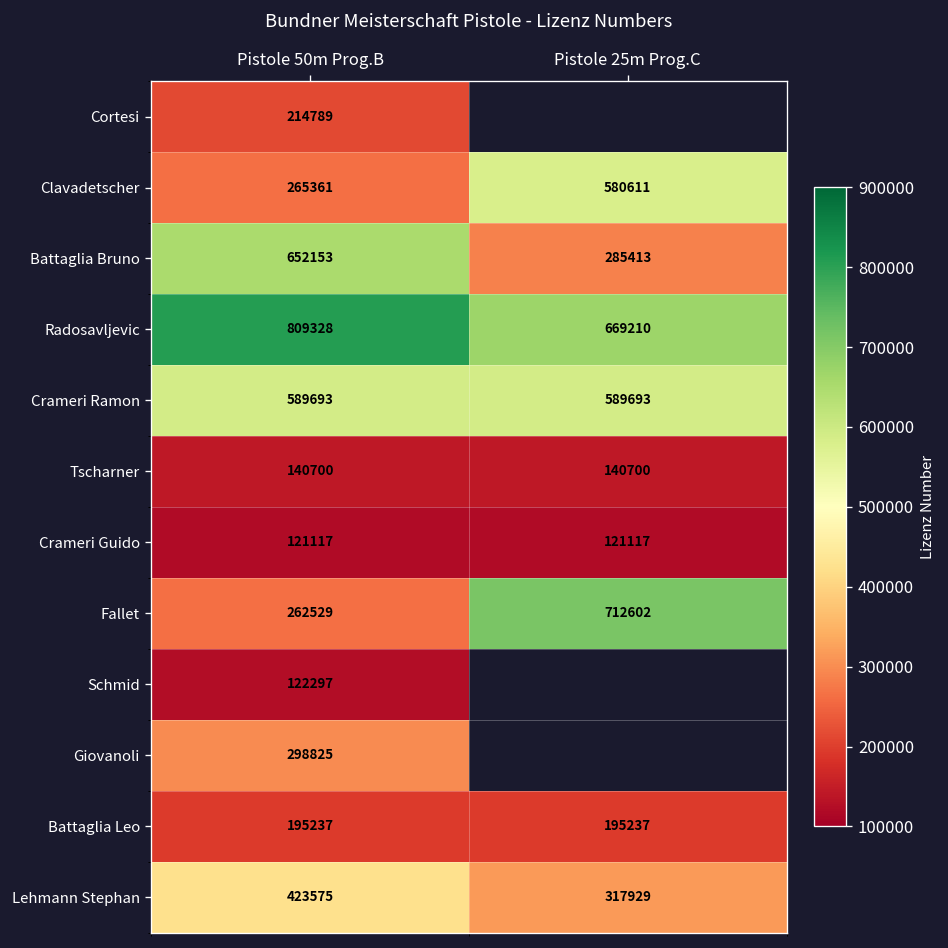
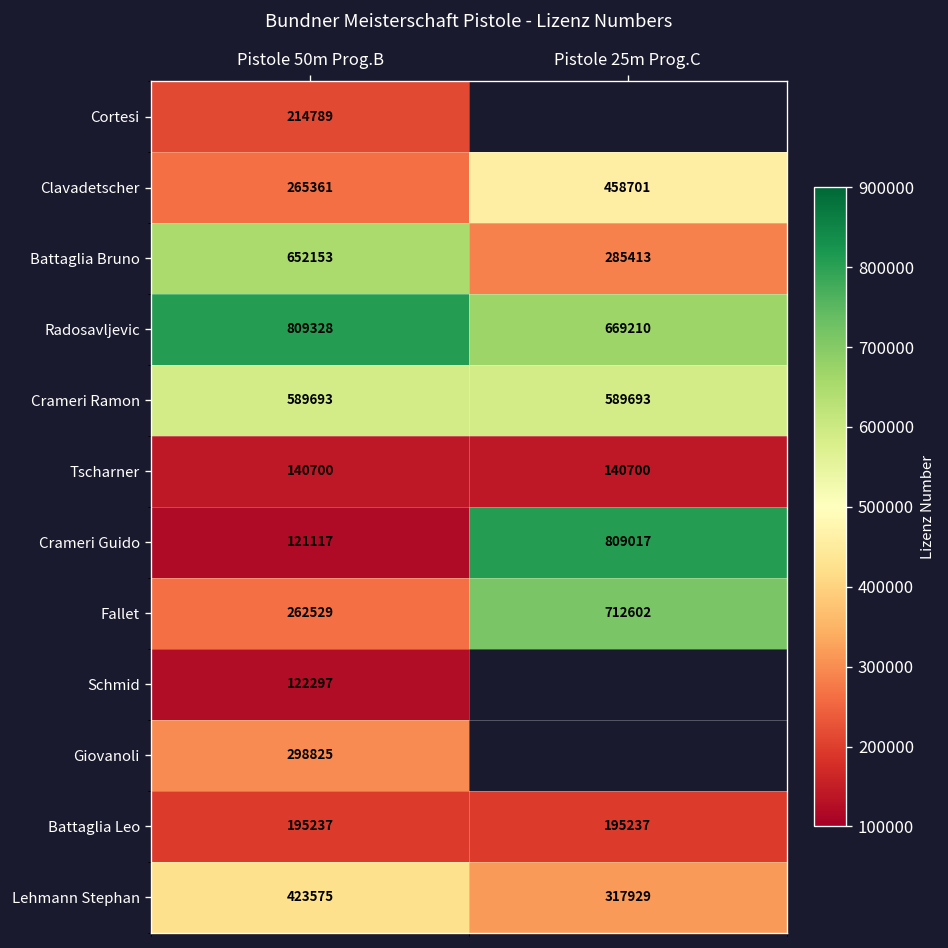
  {
    "Cortesi": {
      "Pistole 50m Prog.B": 214789
    },
    "Clavadetscher": {
      "Pistole 50m Prog.B": 265361,
-     "Pistole 25m Prog.C": 580611
+     "Pistole 25m Prog.C": 458701
    },
    "Battaglia Bruno": {
      "Pistole 50m Prog.B": 652153,
      "Pistole 25m Prog.C": 285413
    },
    "Radosavljevic": {
      "Pistole 50m Prog.B": 809328,
      "Pistole 25m Prog.C": 669210
    },
    "Crameri Ramon": {
      "Pistole 50m Prog.B": 589693,
      "Pistole 25m Prog.C": 589693
    },
    "Tscharner": {
      "Pistole 50m Prog.B": 140700,
      "Pistole 25m Prog.C": 140700
    },
    "Crameri Guido": {
      "Pistole 50m Prog.B": 121117,
-     "Pistole 25m Prog.C": 121117
+     "Pistole 25m Prog.C": 809017
    },
    "Fallet": {
      "Pistole 50m Prog.B": 262529,
      "Pistole 25m Prog.C": 712602
    },
    "Schmid": {
      "Pistole 50m Prog.B": 122297
    },
    "Giovanoli": {
      "Pistole 50m Prog.B": 298825
    },
    "Battaglia Leo": {
      "Pistole 50m Prog.B": 195237,
      "Pistole 25m Prog.C": 195237
    },
    "Lehmann Stephan": {
      "Pistole 50m Prog.B": 423575,
      "Pistole 25m Prog.C": 317929
    }
  }
